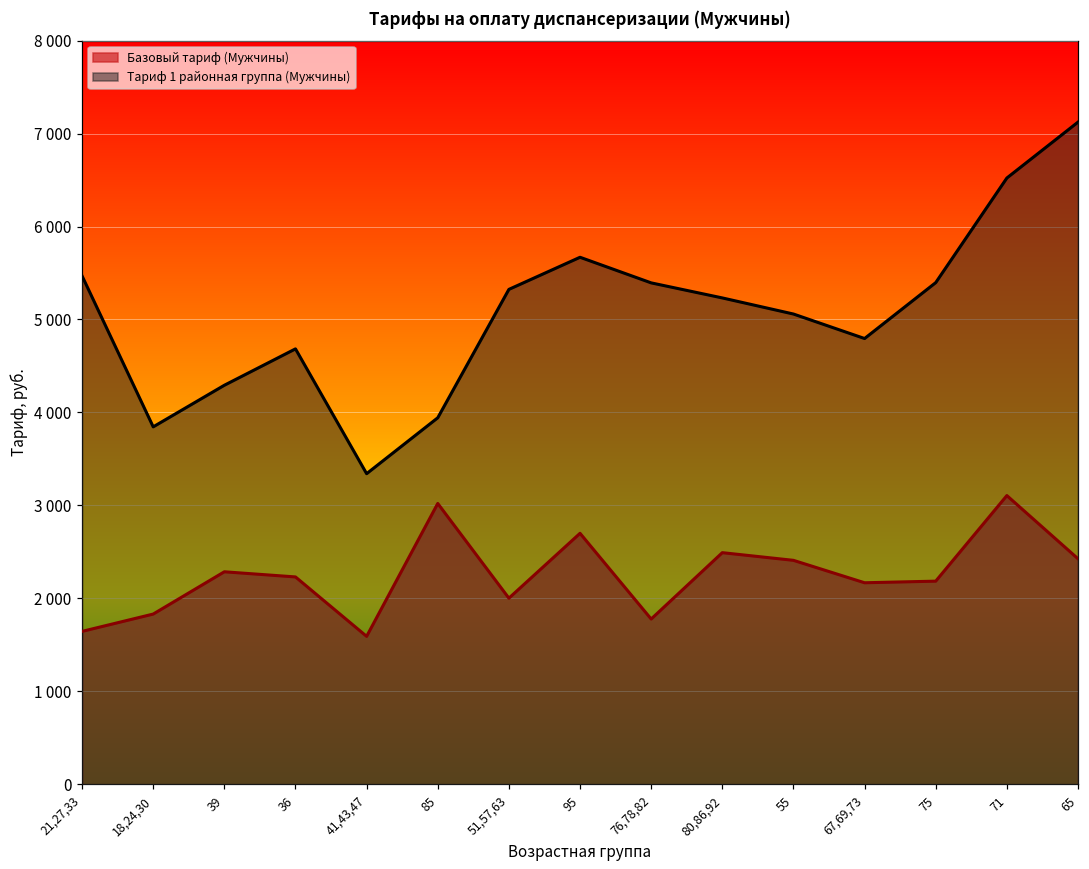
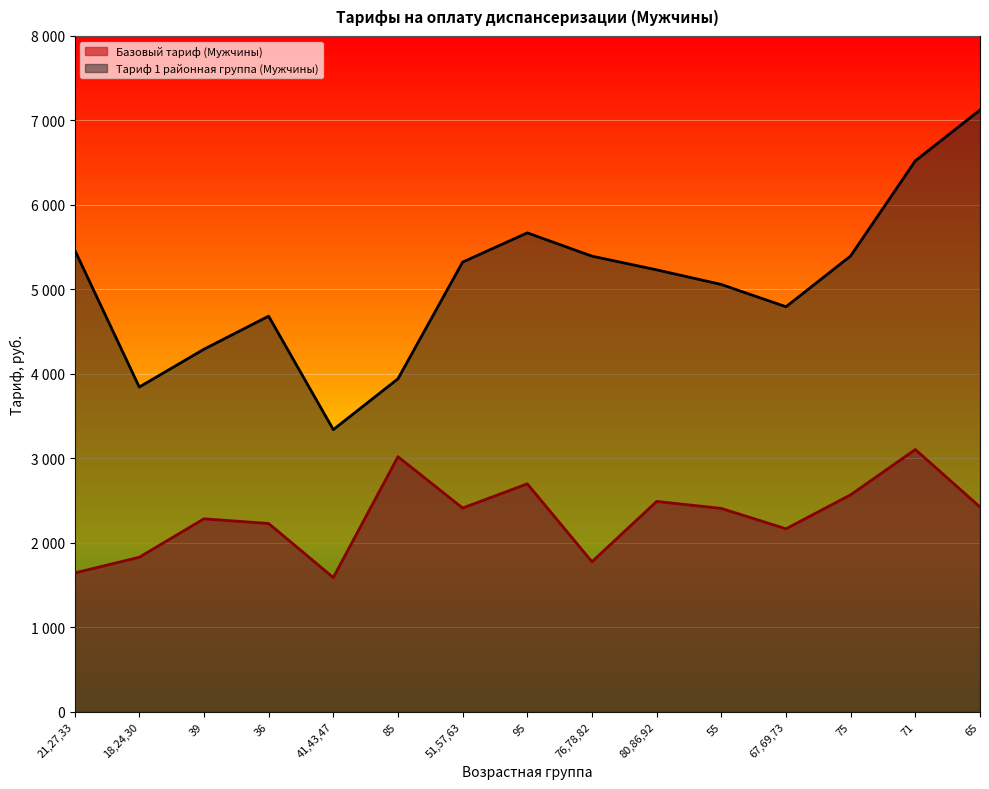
  {
    "Базовый тариф (Мужчины)": {
      "21,27,33": 1600,
      "18,24,30": 1800,
      "39": 2300,
      "36": 2200,
      "41,43,47": 1600,
      "85": 3000,
-     "51,57,63": 2000,
+     "51,57,63": 2400,
      "95": 2700,
      "76,78,82": 1800,
      "80,86,92": 2500,
      "55": 2400,
      "67,69,73": 2200,
-     "75": 2200,
+     "75": 2600,
      "71": 3100,
      "65": 2400
    },
    "Тариф 1 районная группа (Мужчины)": {
      "21,27,33": 5500,
      "18,24,30": 3800,
      "39": 4300,
      "36": 4700,
      "41,43,47": 3300,
      "85": 3900,
      "51,57,63": 5300,
      "95": 5700,
      "76,78,82": 5400,
      "80,86,92": 5200,
      "55": 5100,
      "67,69,73": 4800,
      "75": 5400,
      "71": 6500,
      "65": 7100
    }
  }
